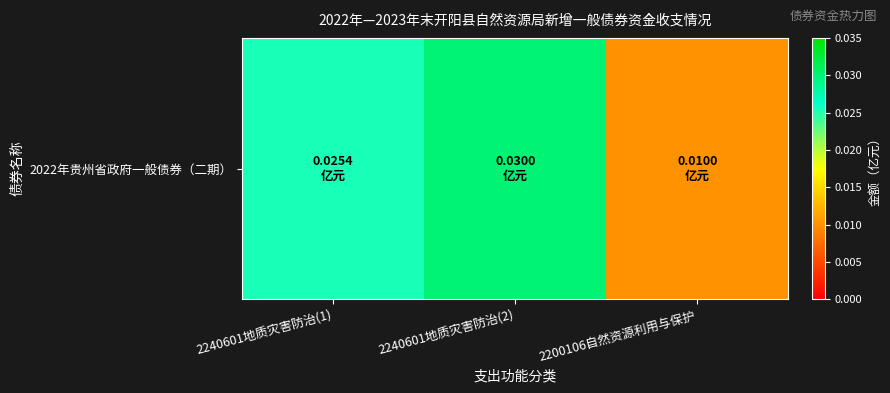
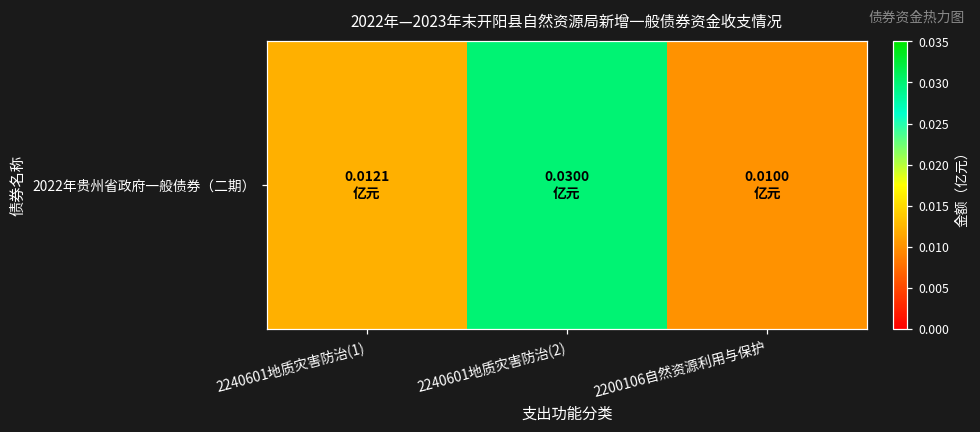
  {
    "2022年贵州省政府一般债券（二期）": {
-     "2240601地质灾害防治(1)": 0.0254,
+     "2240601地质灾害防治(1)": 0.0121,
      "2240601地质灾害防治(2)": 0.0300,
      "2200106自然资源利用与保护": 0.0100
    }
  }
